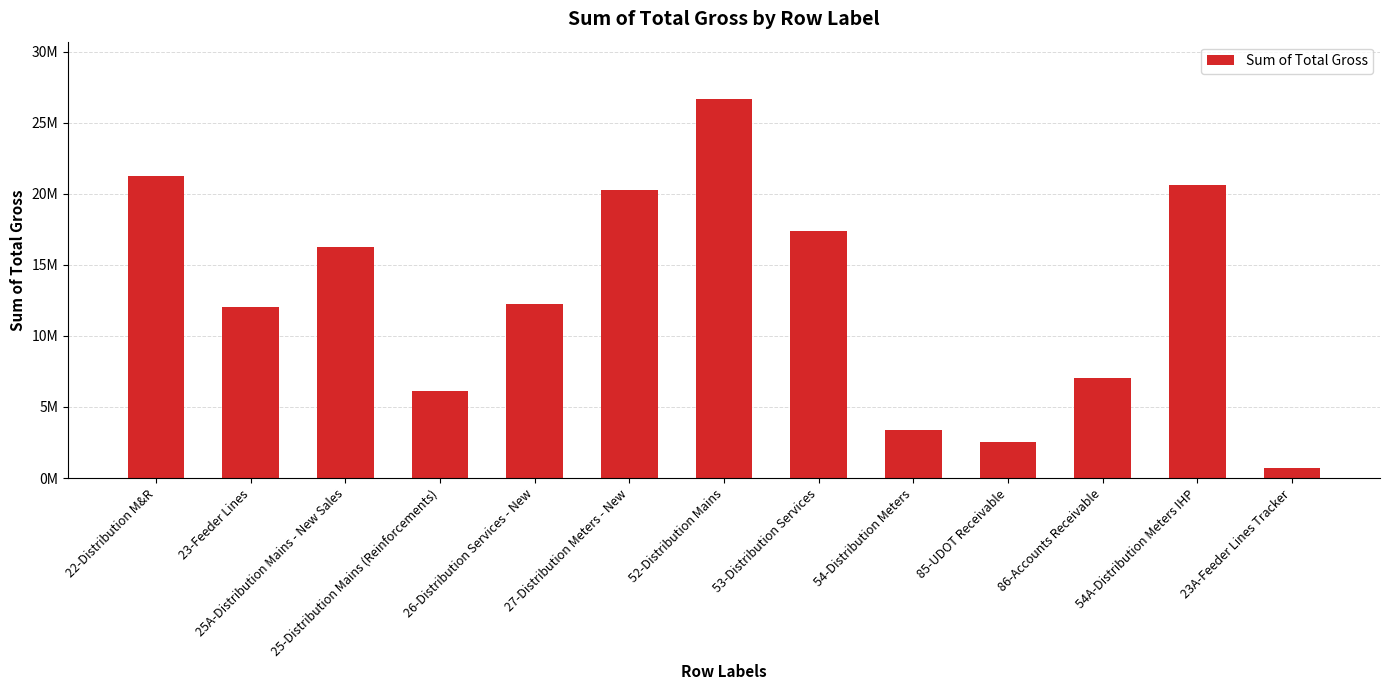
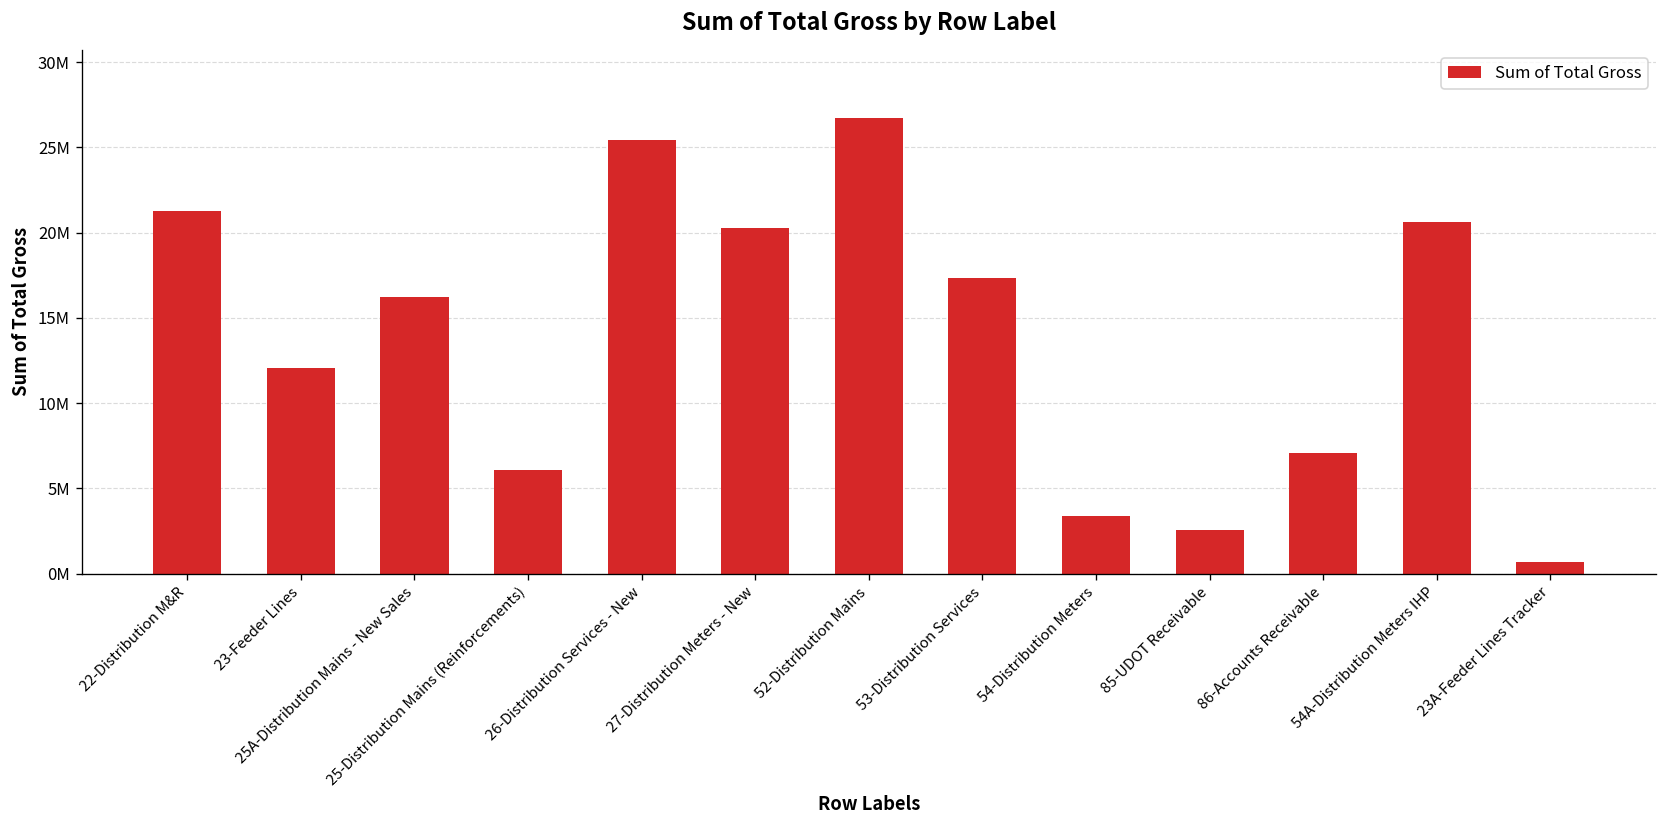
  {
    "22-Distribution M&R": 21300000,
    "23-Feeder Lines": 12100000,
    "25A-Distribution Mains - New Sales": 16300000,
    "25-Distribution Mains (Reinforcements)": 6100000,
-   "26-Distribution Services - New": 12300000,
+   "26-Distribution Services - New": 25400000,
    "27-Distribution Meters - New": 20300000,
    "52-Distribution Mains": 26700000,
    "53-Distribution Services": 17400000,
    "54-Distribution Meters": 3400000,
    "85-UDOT Receivable": 2500000,
    "86-Accounts Receivable": 7100000,
    "54A-Distribution Meters IHP": 20600000,
    "23A-Feeder Lines Tracker": 700000
  }
